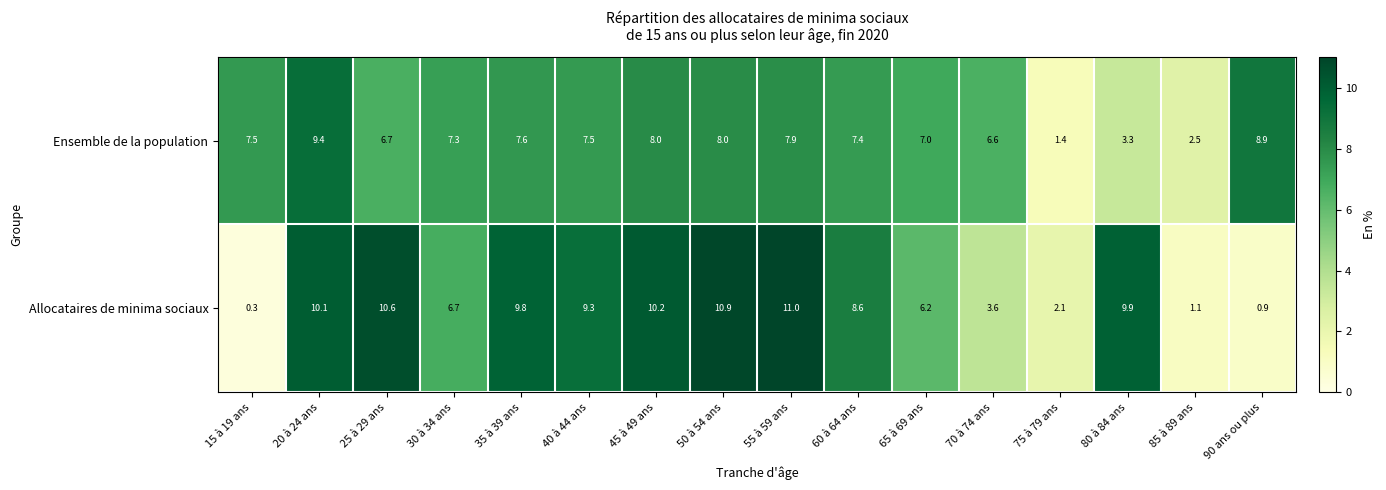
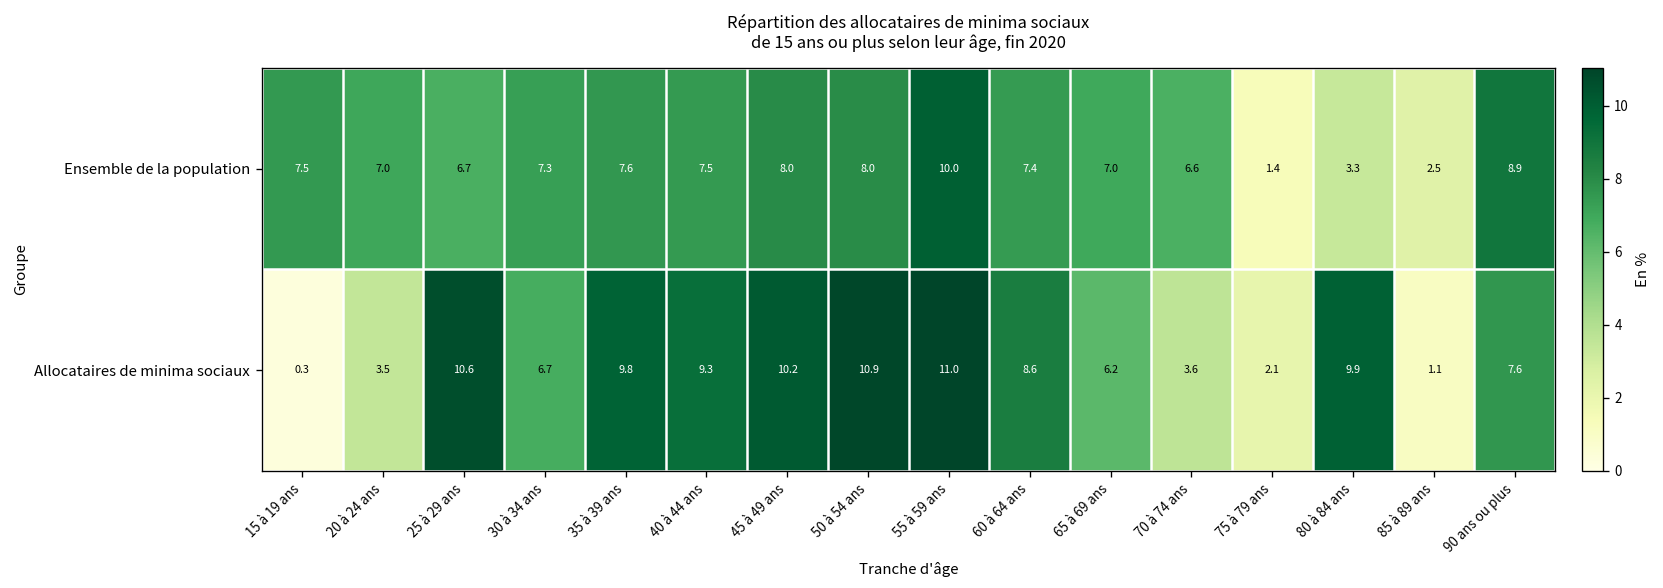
  {
    "Ensemble de la population": {
      "15 à 19 ans": 7.5,
-     "20 à 24 ans": 9.4,
+     "20 à 24 ans": 7.0,
      "25 à 29 ans": 6.7,
      "30 à 34 ans": 7.3,
      "35 à 39 ans": 7.6,
      "40 à 44 ans": 7.5,
      "45 à 49 ans": 8.0,
      "50 à 54 ans": 8.0,
-     "55 à 59 ans": 7.9,
+     "55 à 59 ans": 10.0,
      "60 à 64 ans": 7.4,
      "65 à 69 ans": 7.0,
      "70 à 74 ans": 6.6,
      "75 à 79 ans": 1.4,
      "80 à 84 ans": 3.3,
      "85 à 89 ans": 2.5,
      "90 ans ou plus": 8.9
    },
    "Allocataires de minima sociaux": {
      "15 à 19 ans": 0.3,
-     "20 à 24 ans": 10.1,
+     "20 à 24 ans": 3.5,
      "25 à 29 ans": 10.6,
      "30 à 34 ans": 6.7,
      "35 à 39 ans": 9.8,
      "40 à 44 ans": 9.3,
      "45 à 49 ans": 10.2,
      "50 à 54 ans": 10.9,
      "55 à 59 ans": 11.0,
      "60 à 64 ans": 8.6,
      "65 à 69 ans": 6.2,
      "70 à 74 ans": 3.6,
      "75 à 79 ans": 2.1,
      "80 à 84 ans": 9.9,
      "85 à 89 ans": 1.1,
-     "90 ans ou plus": 0.9
+     "90 ans ou plus": 7.6
    }
  }
